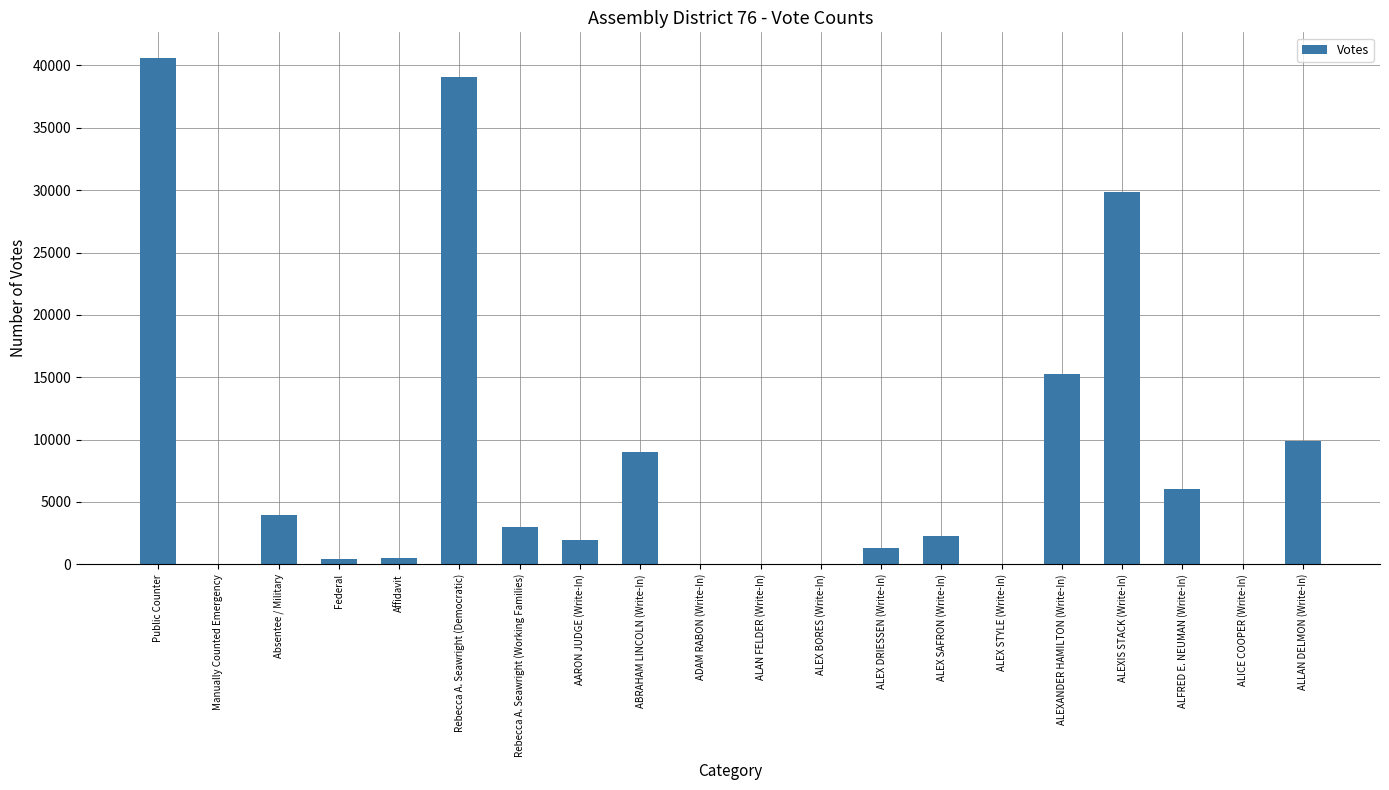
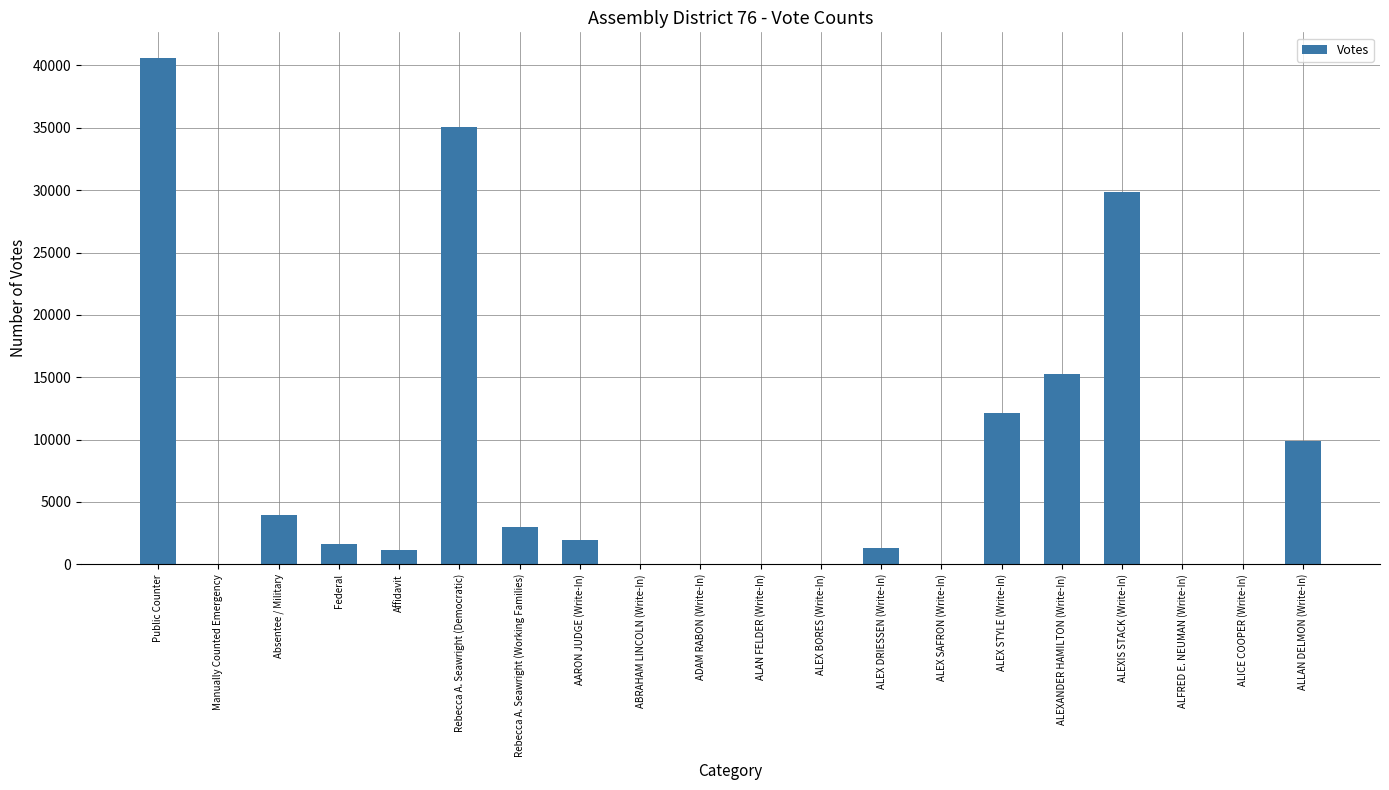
  {
    "Public Counter": 40600,
    "Manually Counted Emergency": 0,
    "Absentee / Military": 4000,
-   "Federal": 400,
-   "Affidavit": 500,
-   "Rebecca A. Seawright (Democratic)": 39100,
+   "Federal": 1700,
+   "Affidavit": 1200,
+   "Rebecca A. Seawright (Democratic)": 35100,
    "Rebecca A. Seawright (Working Families)": 3000,
    "AARON JUDGE (Write-In)": 2000,
-   "ABRAHAM LINCOLN (Write-In)": 9000,
+   "ABRAHAM LINCOLN (Write-In)": 0,
    "ALEX DRIESSEN (Write-In)": 1300,
-   "ALEX SAFRON (Write-In)": 2200,
-   "ALEX STYLE (Write-In)": 0,
+   "ALEX SAFRON (Write-In)": 0,
+   "ALEX STYLE (Write-In)": 12100,
    "ALEXANDER HAMILTON (Write-In)": 15300,
    "ALEXIS STACK (Write-In)": 29900,
-   "ALFRED E. NEUMAN (Write-In)": 6000,
+   "ALFRED E. NEUMAN (Write-In)": 0,
    "ALLAN DELMON (Write-In)": 9900
  }
